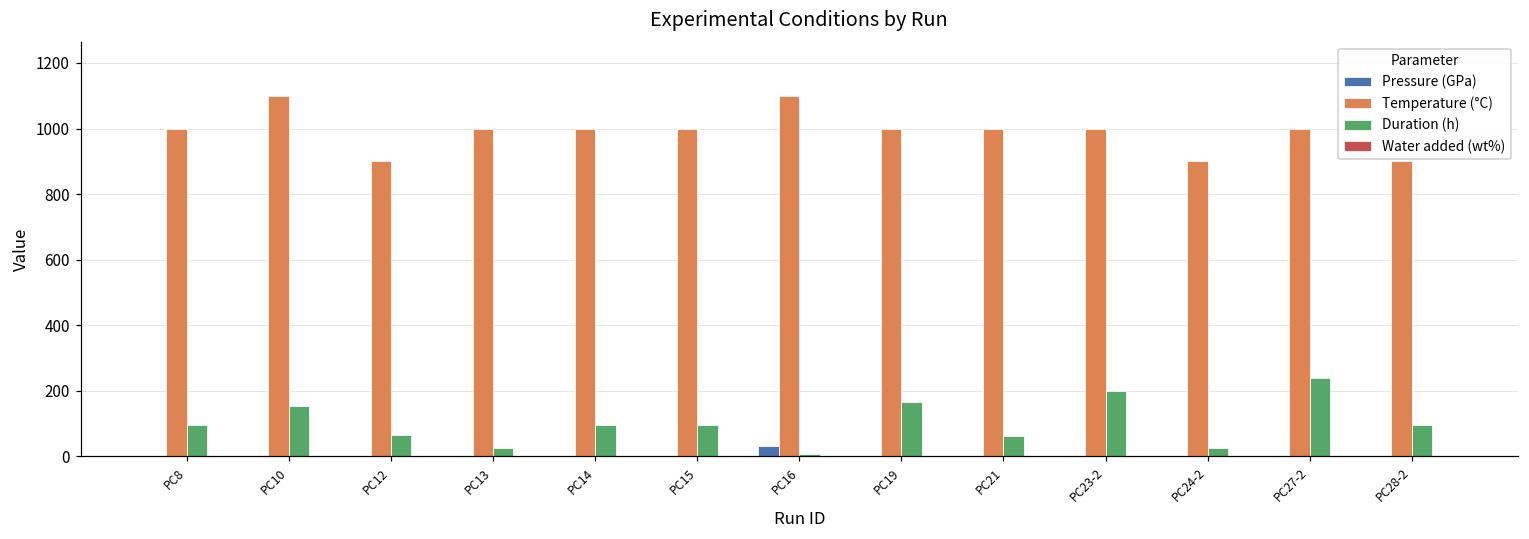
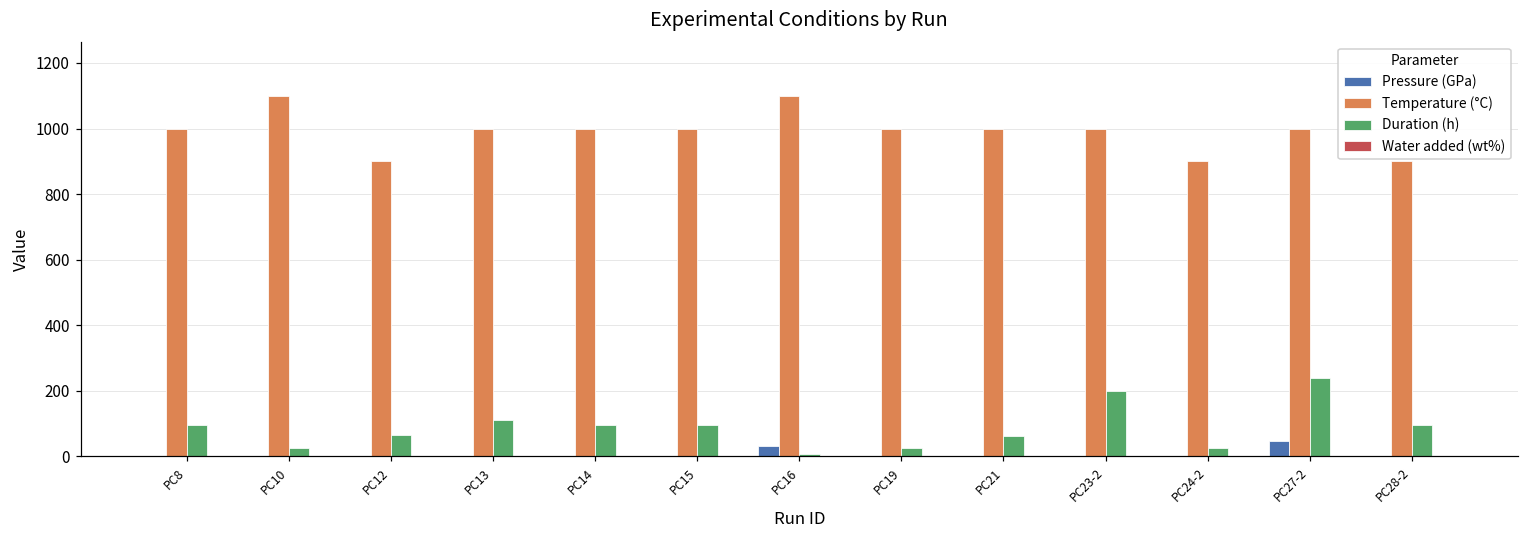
  {
    "Pressure (GPa)": {
      "PC16": 30,
-     "PC27-2": 0
+     "PC27-2": 50
    },
    "Duration (h)": {
      "PC8": 100,
-     "PC10": 150,
+     "PC10": 20,
      "PC12": 60,
-     "PC13": 20,
+     "PC13": 110,
      "PC14": 100,
      "PC15": 100,
-     "PC19": 170,
+     "PC19": 20,
      "PC21": 60,
      "PC23-2": 200,
      "PC24-2": 20,
      "PC27-2": 240,
      "PC28-2": 100
    }
  }
